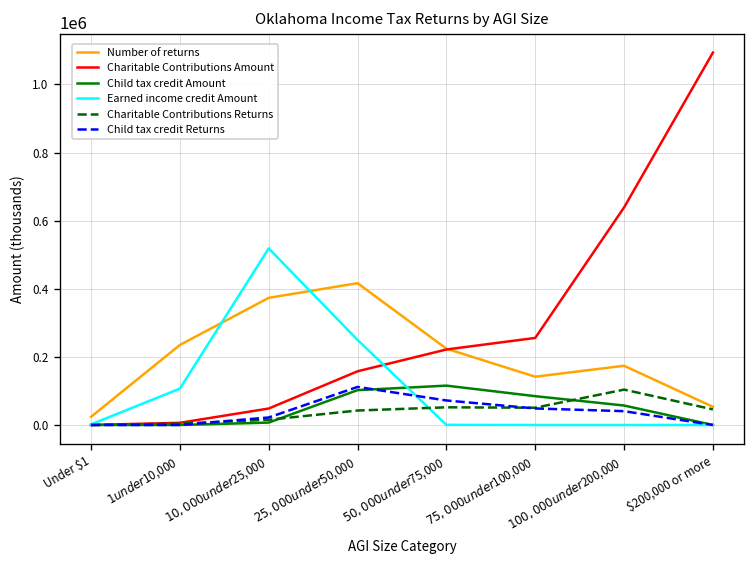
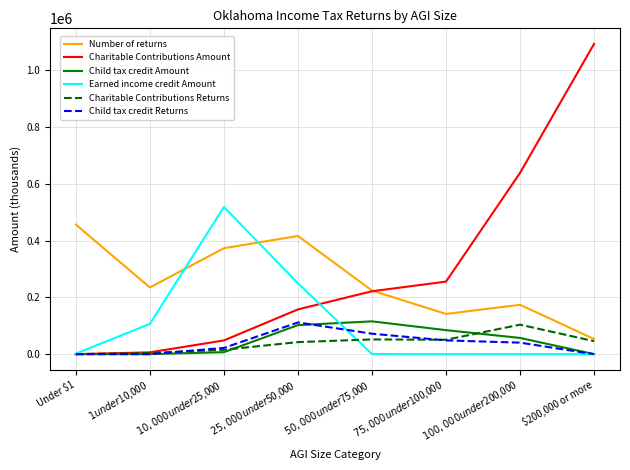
  {
    "Number of returns": {
-     "Under $1": 20000
+     "Under $1": 460000
    },
    "Charitable Contributions Amount": {
      "$200,000 or more": 1090000
    }
  }
